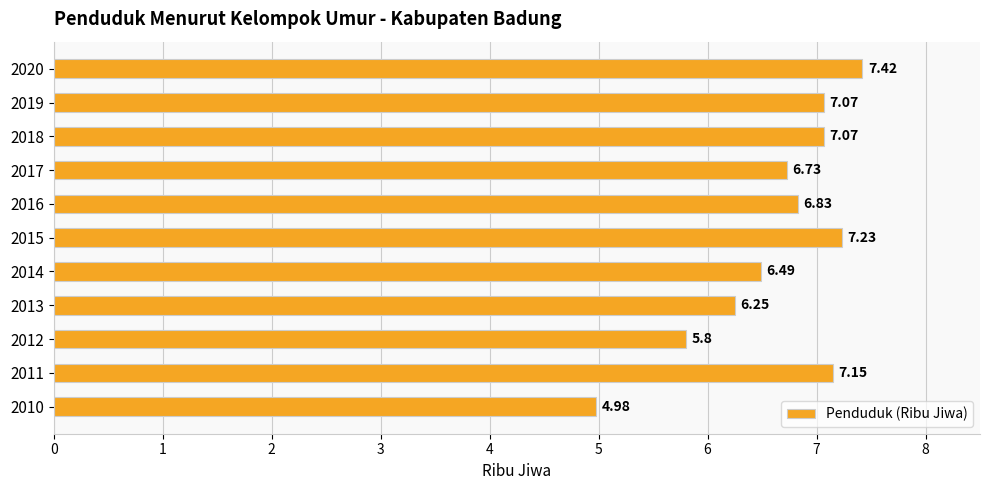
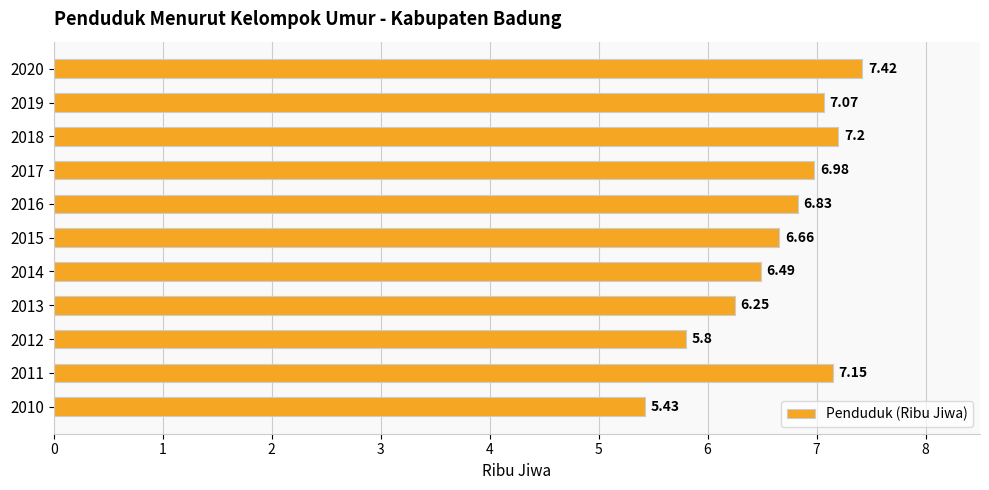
  {
    "2020": 7.42,
    "2019": 7.07,
-   "2018": 7.07,
-   "2017": 6.73,
+   "2018": 7.2,
+   "2017": 6.98,
    "2016": 6.83,
-   "2015": 7.23,
+   "2015": 6.66,
    "2014": 6.49,
    "2013": 6.25,
    "2012": 5.8,
    "2011": 7.15,
-   "2010": 4.98
+   "2010": 5.43
  }
